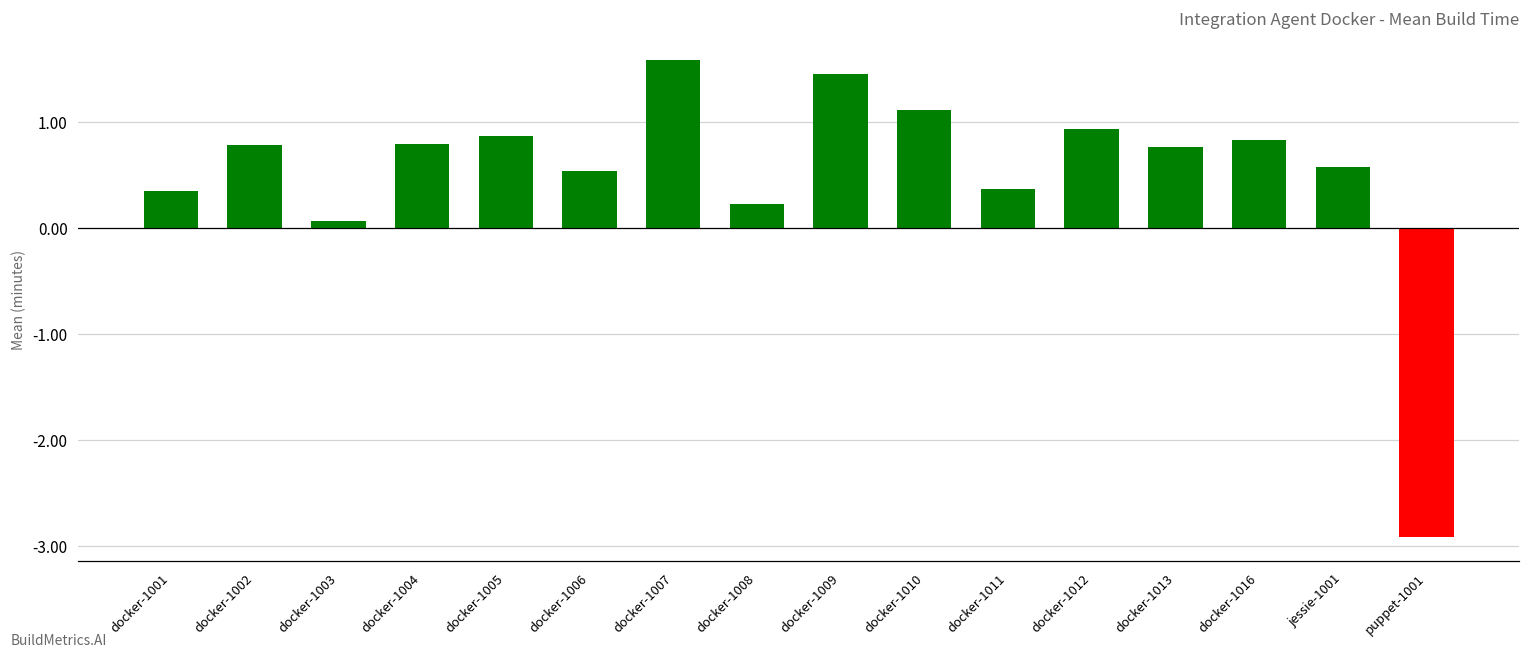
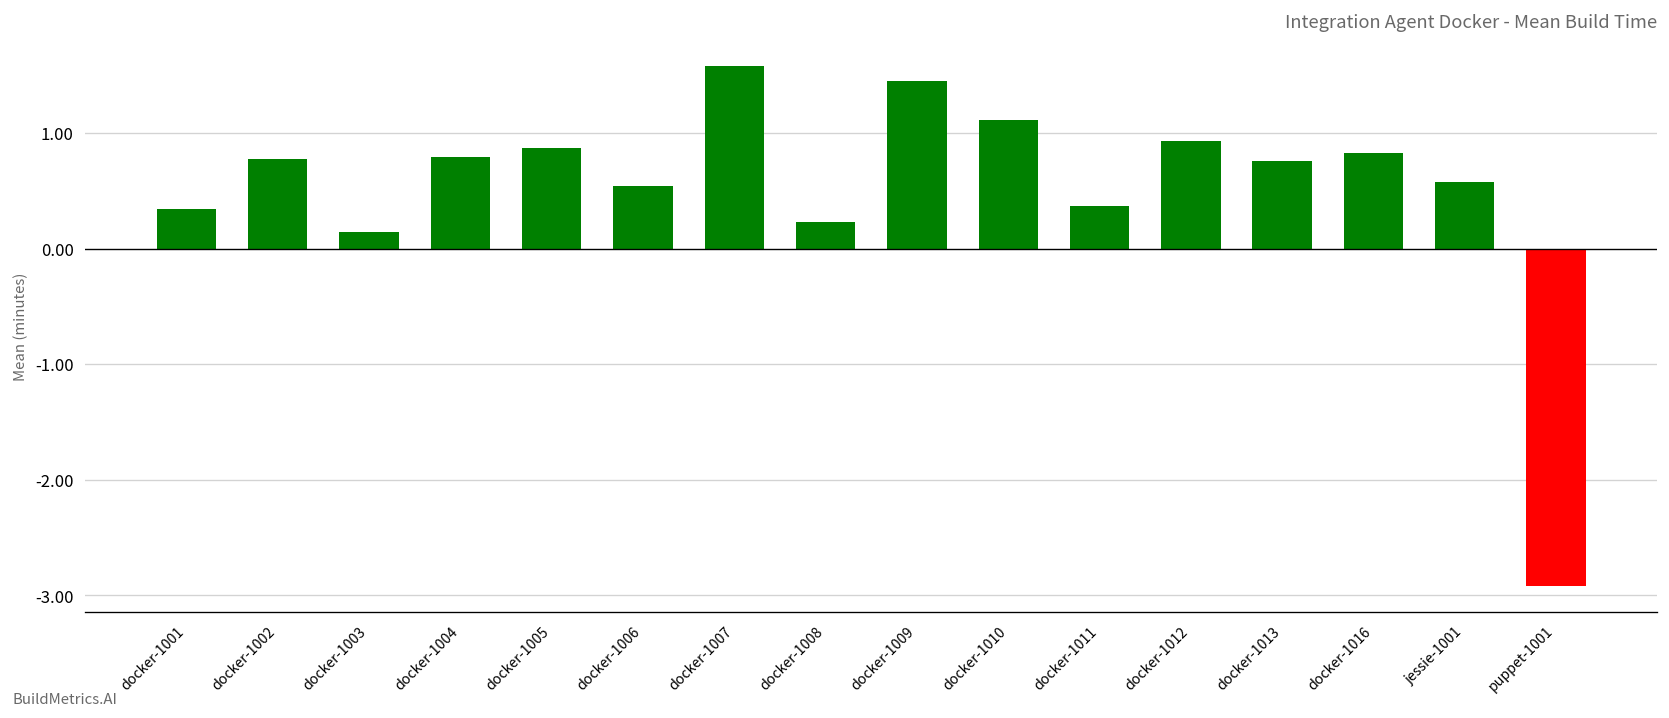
  {
    "docker-1001": 0.3,
    "docker-1002": 0.8,
-   "docker-1003": 0.06,
+   "docker-1003": 0.14,
    "docker-1004": 0.8,
    "docker-1005": 0.9,
    "docker-1006": 0.5,
    "docker-1007": 1.6,
    "docker-1008": 0.2,
    "docker-1009": 1.4,
    "docker-1010": 1.1,
    "docker-1011": 0.4,
    "docker-1012": 0.9,
    "docker-1013": 0.8,
    "docker-1016": 0.8,
    "jessie-1001": 0.6,
    "puppet-1001": -2.9
  }
